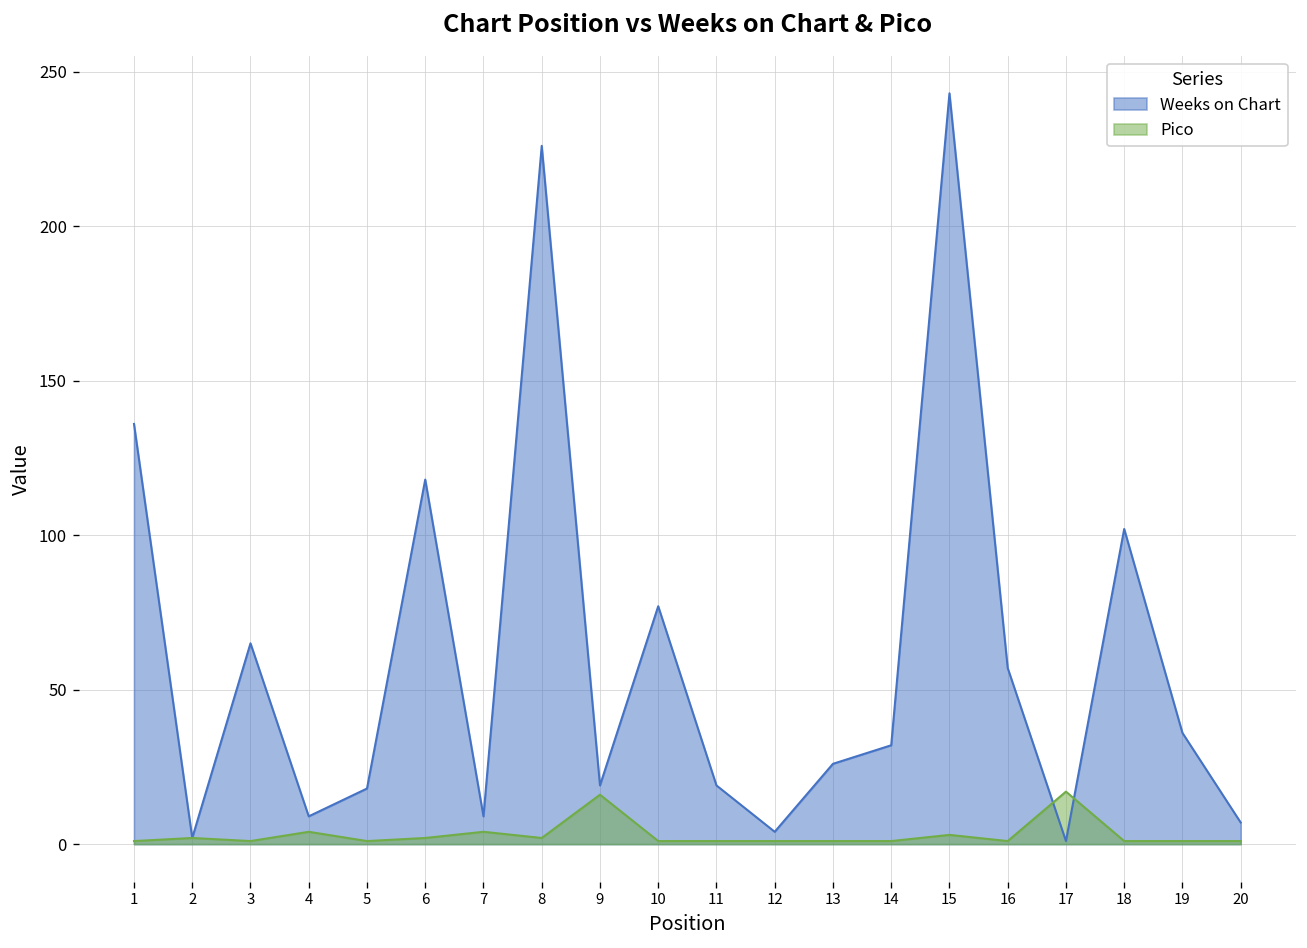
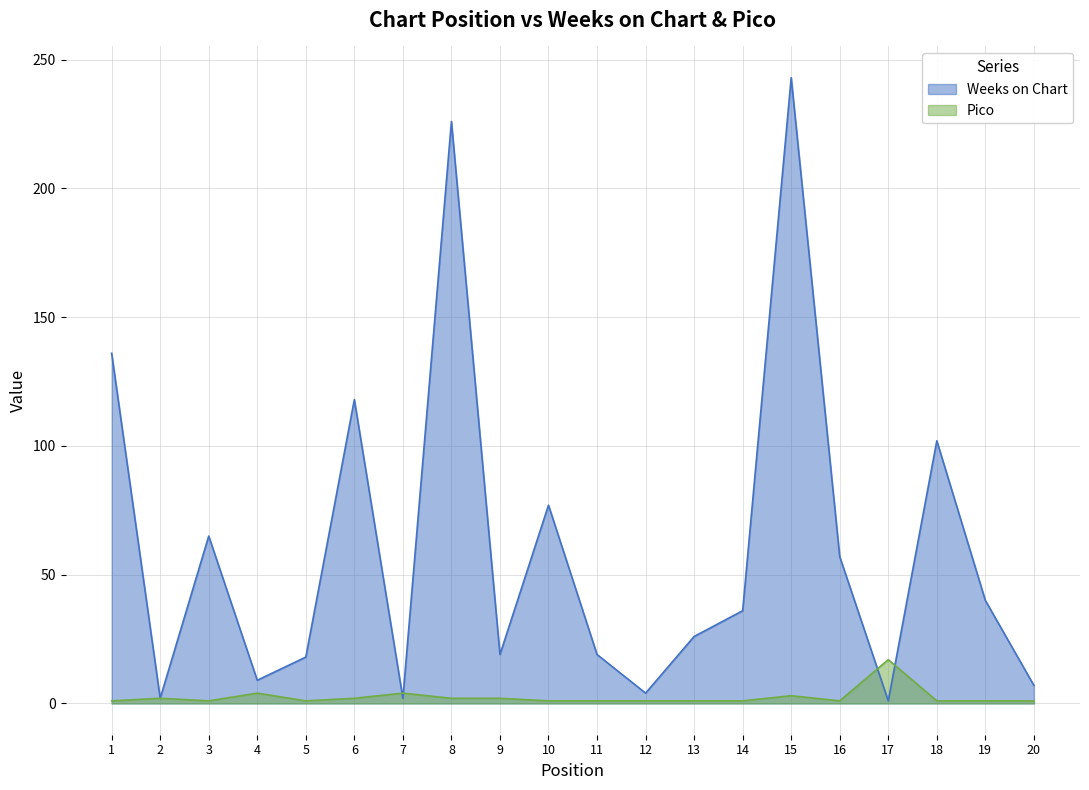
  {
    "Weeks on Chart": {
      "1": 136,
      "3": 65,
      "4": 9,
      "5": 18,
      "6": 118,
-     "7": 9,
+     "7": 2,
      "8": 226,
      "9": 19,
      "10": 77,
      "11": 19,
      "12": 4,
      "13": 26,
-     "14": 32,
+     "14": 36,
      "15": 243,
      "16": 57,
      "17": 1,
      "18": 102,
-     "19": 36,
+     "19": 40,
      "20": 7
    },
    "Pico": {
      "1": 1,
      "3": 1,
      "4": 4,
      "5": 1,
      "6": 2,
      "7": 4,
      "8": 2,
-     "9": 16,
+     "9": 2,
      "10": 1,
      "11": 1,
      "12": 1,
      "13": 1,
      "14": 1,
      "15": 3,
      "16": 1,
      "17": 17,
      "18": 1,
      "19": 1,
      "20": 1
    }
  }
